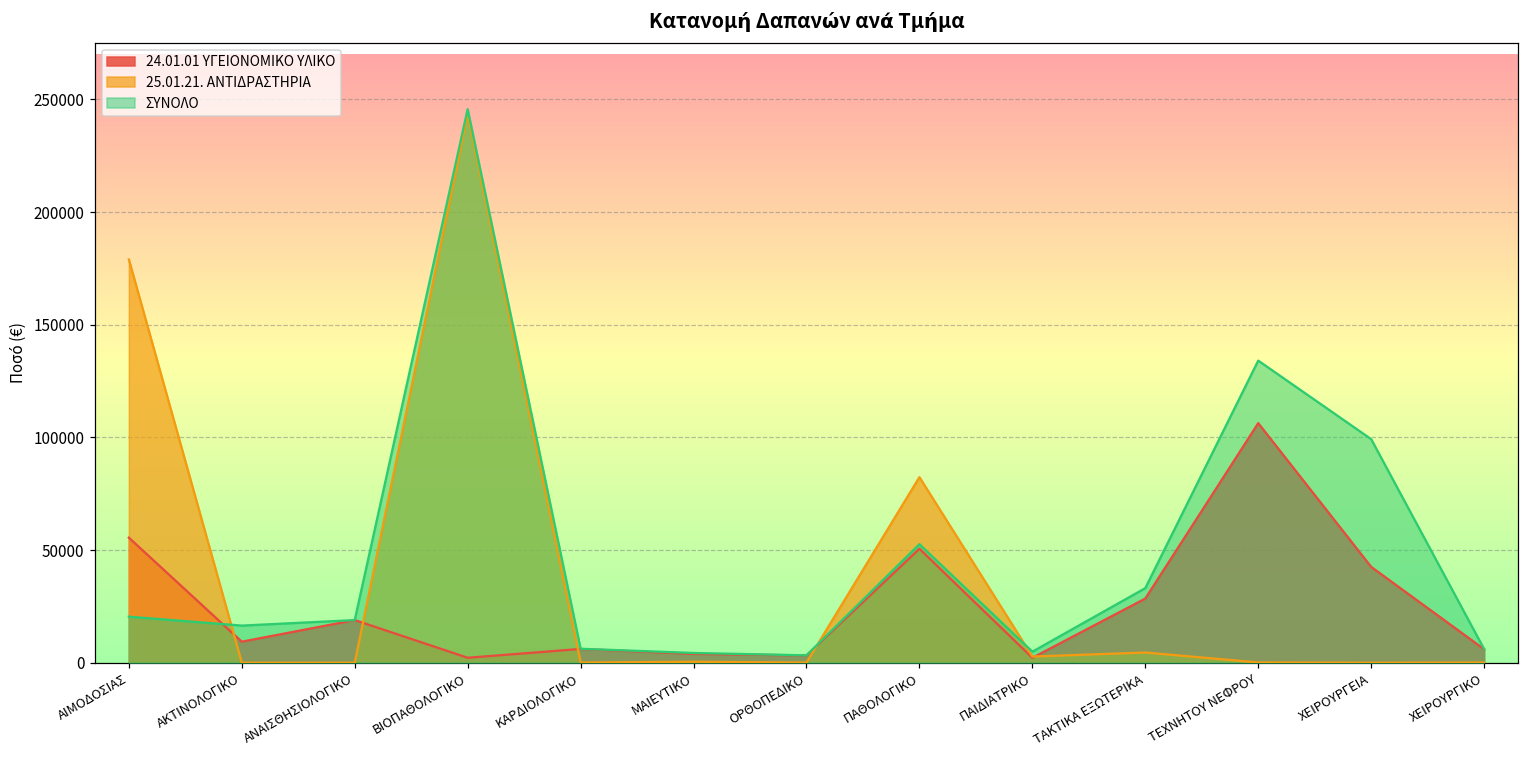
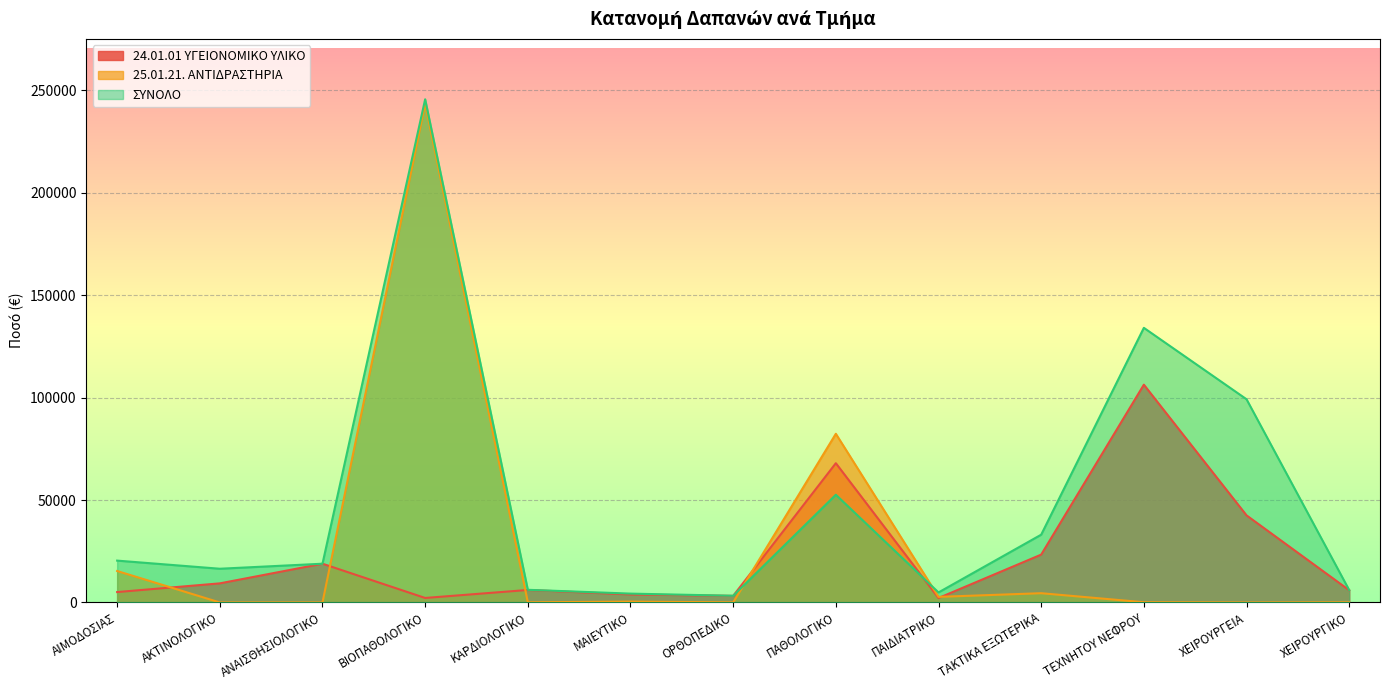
  {
    "24.01.01 ΥΓΕΙΟΝΟΜΙΚΟ ΥΛΙΚΟ": {
-     "ΑΙΜΟΔΟΣΙΑΣ": 55000,
+     "ΑΙΜΟΔΟΣΙΑΣ": 5000,
      "ΑΚΤΙΝΟΛΟΓΙΚΟ": 9000,
      "ΒΙΟΠΑΘΟΛΟΓΙΚΟ": 2000,
-     "ΠΑΘΟΛΟΓΙΚΟ": 51000,
-     "ΤΑΚΤΙΚΑ ΕΞΩΤΕΡΙΚΑ": 28000,
+     "ΠΑΘΟΛΟΓΙΚΟ": 68000,
+     "ΤΑΚΤΙΚΑ ΕΞΩΤΕΡΙΚΑ": 23000,
      "ΤΕΧΝΗΤΟΥ ΝΕΦΡΟΥ": 106000,
      "ΧΕΙΡΟΥΡΓΕΙΑ": 43000
    },
    "25.01.21. ΑΝΤΙΔΡΑΣΤΗΡΙΑ": {
-     "ΑΙΜΟΔΟΣΙΑΣ": 179000,
+     "ΑΙΜΟΔΟΣΙΑΣ": 15000,
      "ΑΚΤΙΝΟΛΟΓΙΚΟ": 0,
      "ΑΝΑΙΣΘΗΣΙΟΛΟΓΙΚΟ": 0,
      "ΒΙΟΠΑΘΟΛΟΓΙΚΟ": 243000,
      "ΚΑΡΔΙΟΛΟΓΙΚΟ": 0,
      "ΜΑΙΕΥΤΙΚΟ": 0,
      "ΟΡΘΟΠΕΔΙΚΟ": 0,
      "ΠΑΘΟΛΟΓΙΚΟ": 82000,
      "ΤΑΚΤΙΚΑ ΕΞΩΤΕΡΙΚΑ": 5000,
      "ΤΕΧΝΗΤΟΥ ΝΕΦΡΟΥ": 0,
      "ΧΕΙΡΟΥΡΓΕΙΑ": 0,
      "ΧΕΙΡΟΥΡΓΙΚΟ": 0
    },
    "ΣΥΝΟΛΟ": {
      "ΑΙΜΟΔΟΣΙΑΣ": 20000,
      "ΑΚΤΙΝΟΛΟΓΙΚΟ": 16000,
      "ΒΙΟΠΑΘΟΛΟΓΙΚΟ": 246000,
      "ΠΑΘΟΛΟΓΙΚΟ": 53000,
      "ΠΑΙΔΙΑΤΡΙΚΟ": 5000,
      "ΤΑΚΤΙΚΑ ΕΞΩΤΕΡΙΚΑ": 33000,
      "ΤΕΧΝΗΤΟΥ ΝΕΦΡΟΥ": 134000,
      "ΧΕΙΡΟΥΡΓΕΙΑ": 99000
    }
  }
